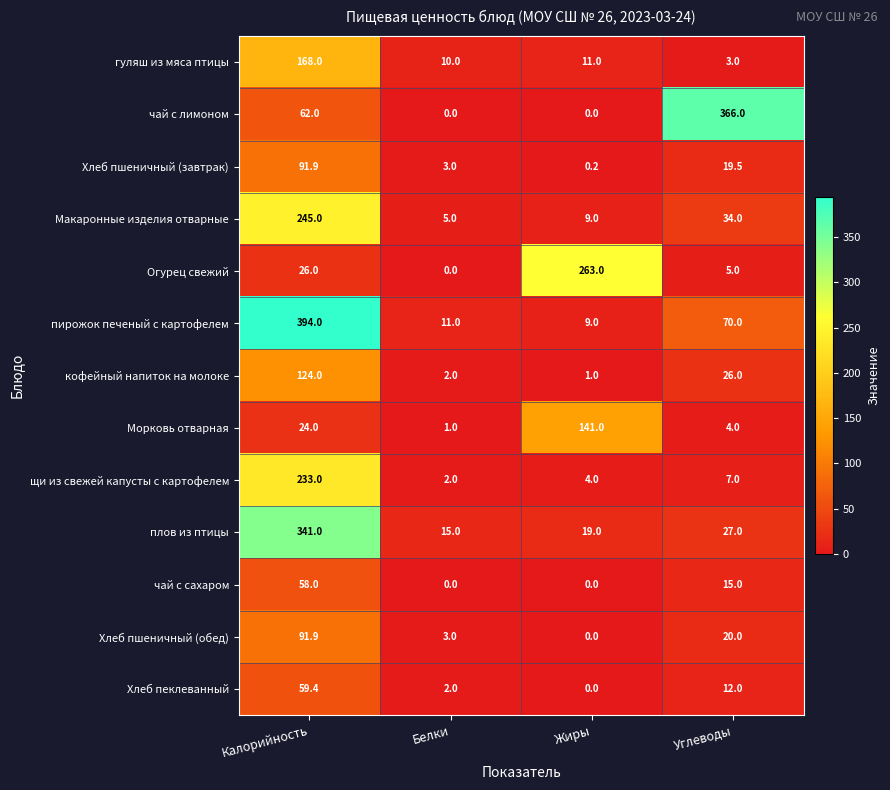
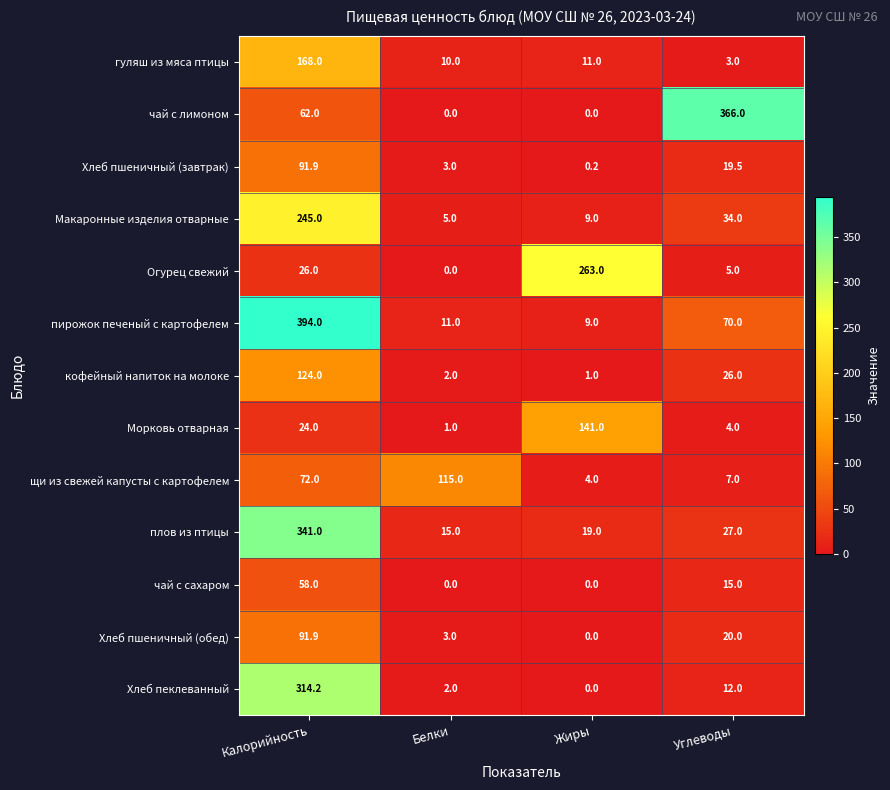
  {
    "гуляш из мяса птицы": {
      "Калорийность": 168.0,
      "Белки": 10.0,
      "Жиры": 11.0,
      "Углеводы": 3.0
    },
    "чай с лимоном": {
      "Калорийность": 62.0,
      "Белки": 0.0,
      "Жиры": 0.0,
      "Углеводы": 366.0
    },
    "Хлеб пшеничный (завтрак)": {
      "Калорийность": 91.9,
      "Белки": 3.0,
      "Жиры": 0.2,
      "Углеводы": 19.5
    },
    "Макаронные изделия отварные": {
      "Калорийность": 245.0,
      "Белки": 5.0,
      "Жиры": 9.0,
      "Углеводы": 34.0
    },
    "Огурец свежий": {
      "Калорийность": 26.0,
      "Белки": 0.0,
      "Жиры": 263.0,
      "Углеводы": 5.0
    },
    "пирожок печеный с картофелем": {
      "Калорийность": 394.0,
      "Белки": 11.0,
      "Жиры": 9.0,
      "Углеводы": 70.0
    },
    "кофейный напиток на молоке": {
      "Калорийность": 124.0,
      "Белки": 2.0,
      "Жиры": 1.0,
      "Углеводы": 26.0
    },
    "Морковь отварная": {
      "Калорийность": 24.0,
      "Белки": 1.0,
      "Жиры": 141.0,
      "Углеводы": 4.0
    },
    "щи из свежей капусты с картофелем": {
-     "Калорийность": 233.0,
-     "Белки": 2.0,
+     "Калорийность": 72.0,
+     "Белки": 115.0,
      "Жиры": 4.0,
      "Углеводы": 7.0
    },
    "плов из птицы": {
      "Калорийность": 341.0,
      "Белки": 15.0,
      "Жиры": 19.0,
      "Углеводы": 27.0
    },
    "чай с сахаром": {
      "Калорийность": 58.0,
      "Белки": 0.0,
      "Жиры": 0.0,
      "Углеводы": 15.0
    },
    "Хлеб пшеничный (обед)": {
      "Калорийность": 91.9,
      "Белки": 3.0,
      "Жиры": 0.0,
      "Углеводы": 20.0
    },
    "Хлеб пеклеванный": {
-     "Калорийность": 59.4,
+     "Калорийность": 314.2,
      "Белки": 2.0,
      "Жиры": 0.0,
      "Углеводы": 12.0
    }
  }
